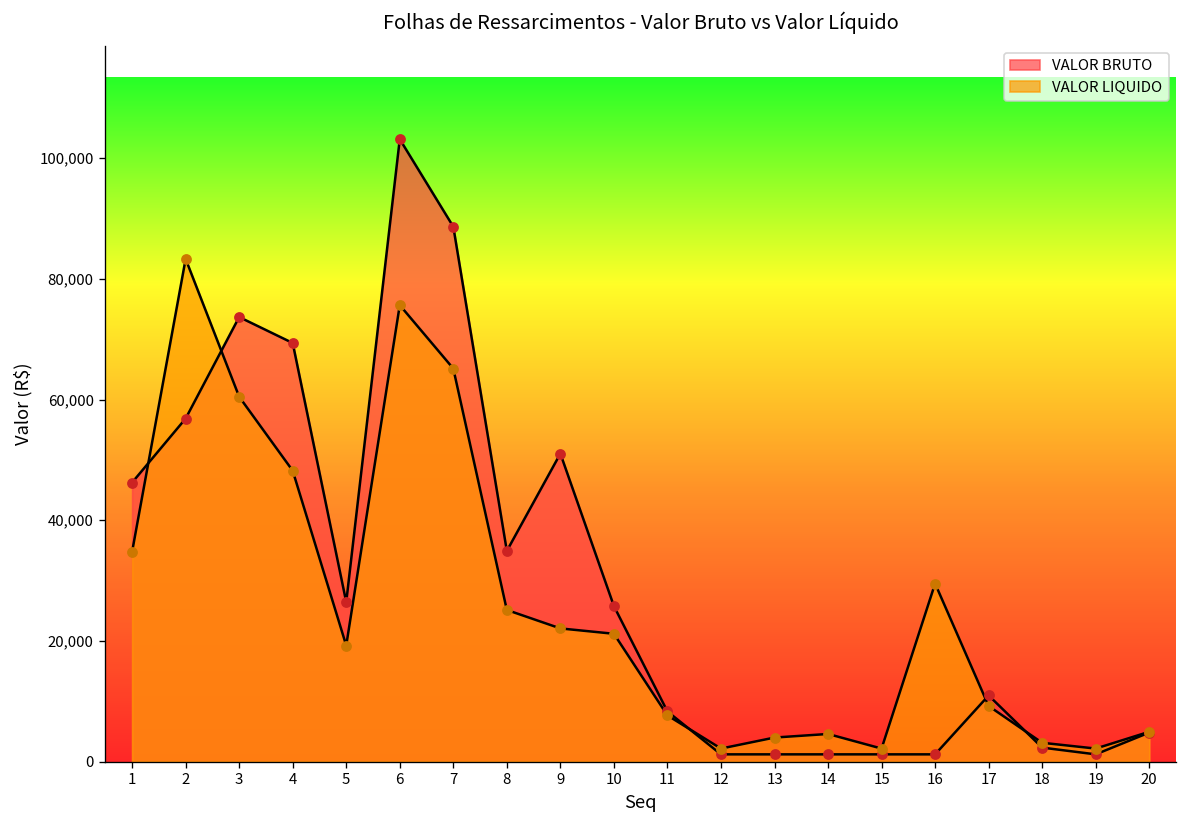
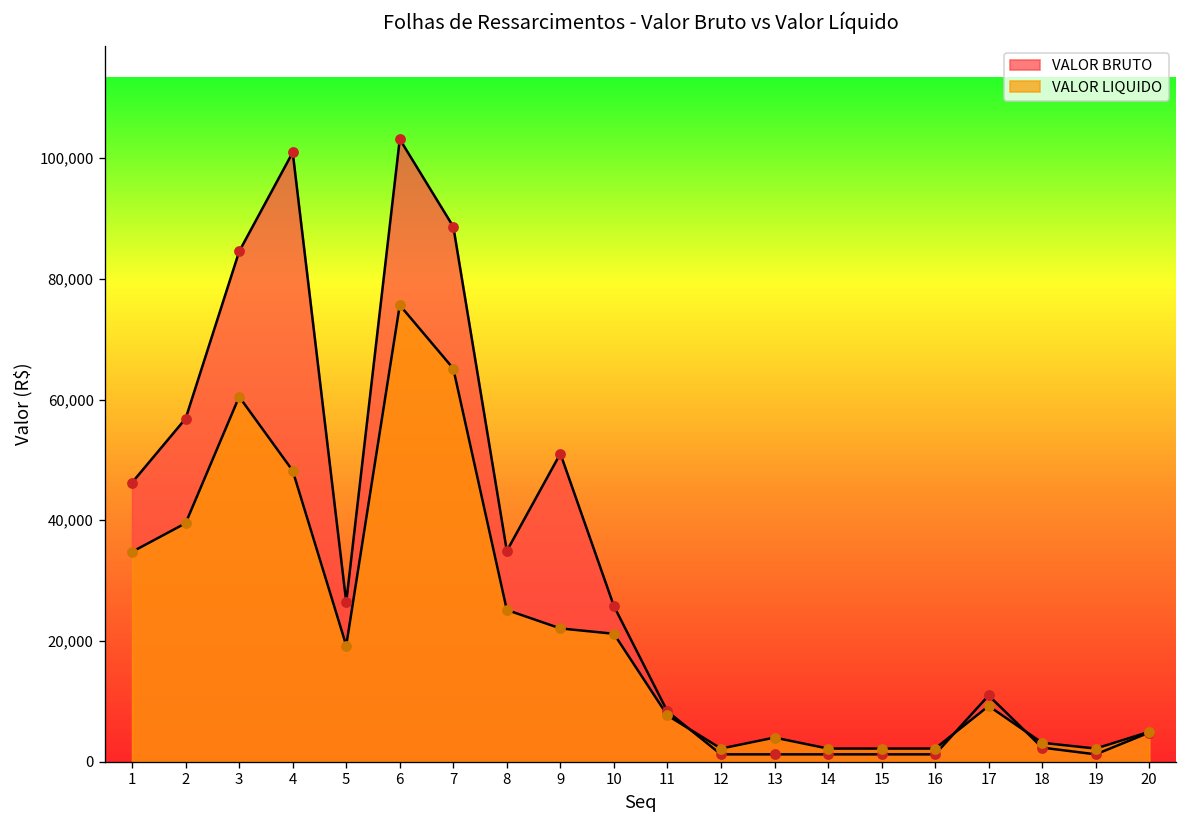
  {
    "VALOR BRUTO": {
      "1": "46,000",
      "2": "57,000",
-     "3": "74,000",
-     "4": "69,000",
+     "3": "85,000",
+     "4": "101,000",
      "5": "26,000",
      "6": "103,000",
      "7": "89,000",
      "8": "35,000",
      "9": "51,000",
      "10": "26,000",
      "11": "8,000",
      "12": "1,000",
      "13": "1,000",
      "14": "1,000",
      "15": "1,000",
      "16": "1,000",
      "17": "11,000",
      "18": "2,000",
      "19": "1,000"
    },
    "VALOR LIQUIDO": {
      "1": "35,000",
-     "2": "83,000",
+     "2": "40,000",
      "3": "60,000",
      "4": "48,000",
      "5": "19,000",
      "6": "76,000",
      "7": "65,000",
      "8": "25,000",
      "9": "22,000",
      "10": "21,000",
      "11": "8,000",
      "12": "2,000",
      "13": "4,000",
-     "14": "5,000",
+     "14": "2,000",
      "15": "2,000",
-     "16": "30,000",
+     "16": "2,000",
      "17": "9,000",
      "18": "3,000",
      "19": "2,000"
    }
  }
